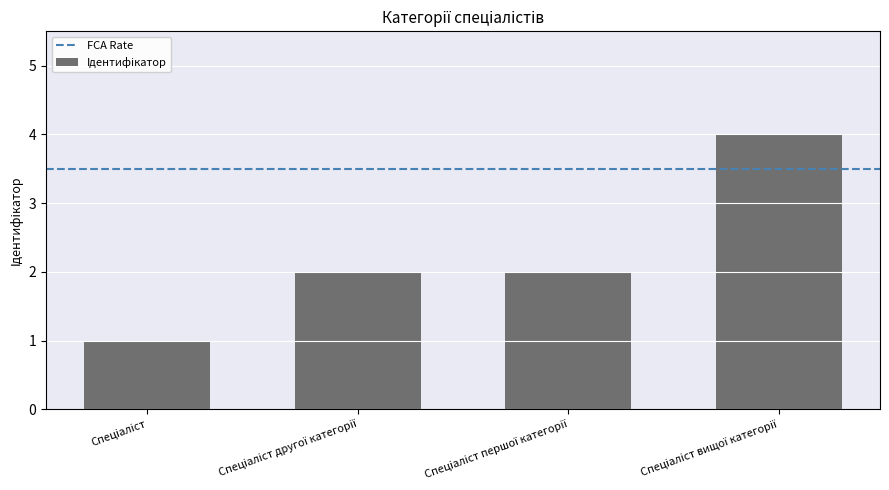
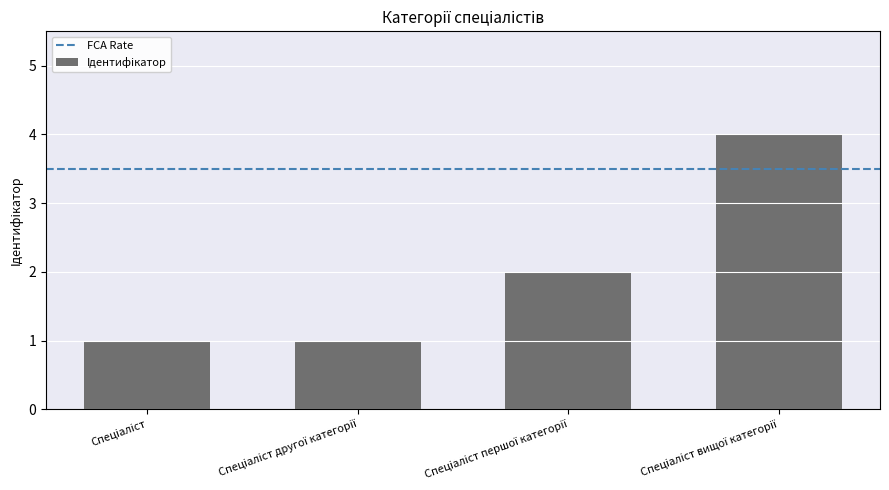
  {
    "Спеціаліст": 1,
-   "Спеціаліст другої категорії": 2,
+   "Спеціаліст другої категорії": 1,
    "Спеціаліст першої категорії": 2,
    "Спеціаліст вищої категорії": 4
  }
